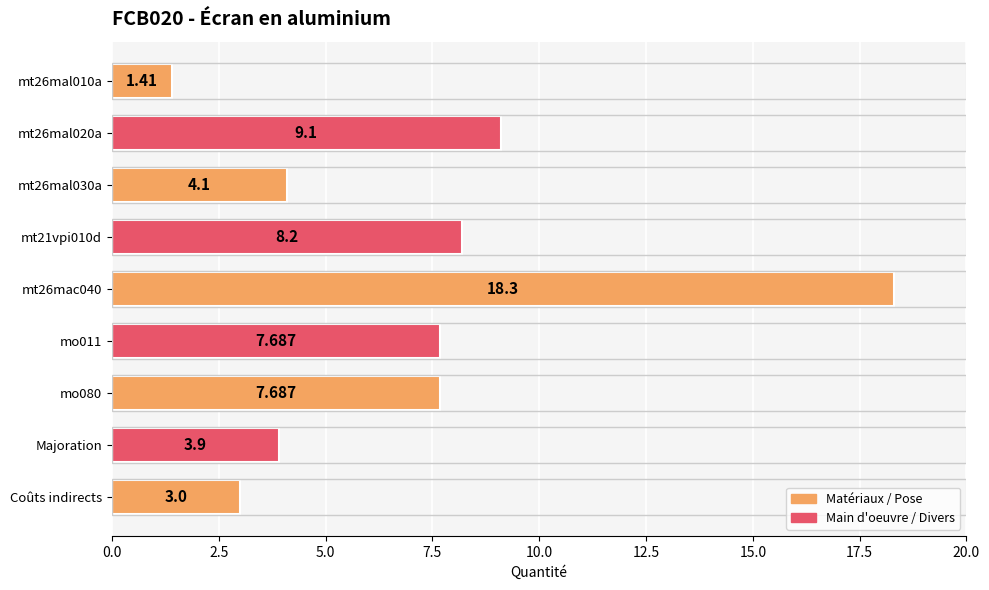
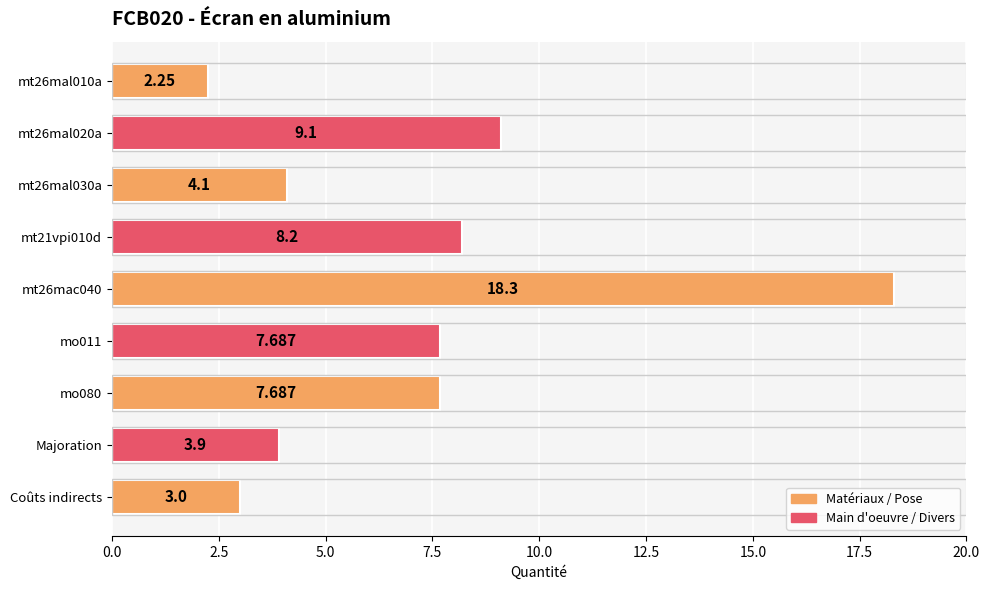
  {
-   "mt26mal010a": 1.41,
+   "mt26mal010a": 2.25,
    "mt26mal020a": 9.1,
    "mt26mal030a": 4.1,
    "mt21vpi010d": 8.2,
    "mt26mac040": 18.3,
    "mo011": 7.687,
    "mo080": 7.687,
    "Majoration": 3.9,
    "Coûts indirects": 3.0
  }
